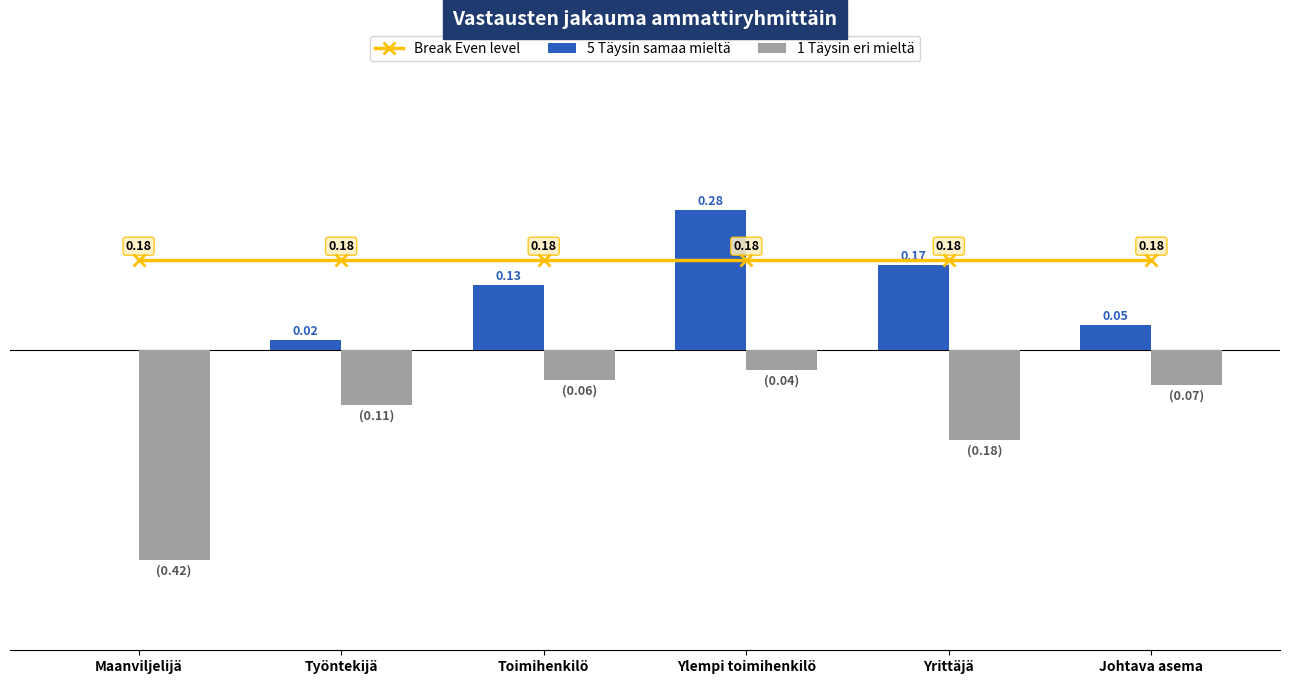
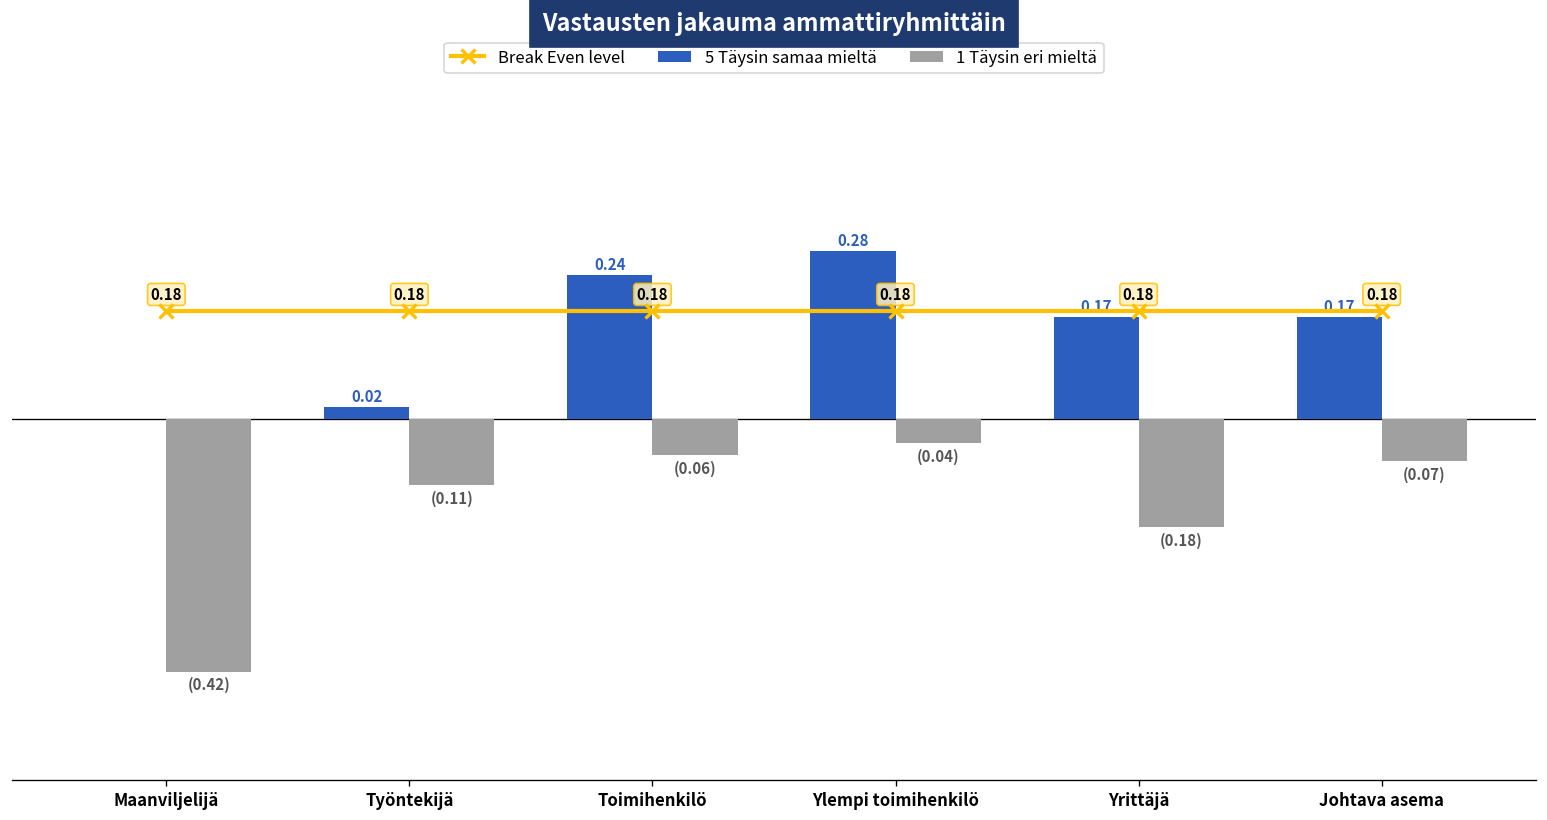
  {
    "5 Täysin samaa mieltä": {
      "Työntekijä": 0.02,
-     "Toimihenkilö": 0.13,
+     "Toimihenkilö": 0.24,
      "Ylempi toimihenkilö": 0.28,
      "Yrittäjä": 0.17,
-     "Johtava asema": 0.05
+     "Johtava asema": 0.17
    }
  }
